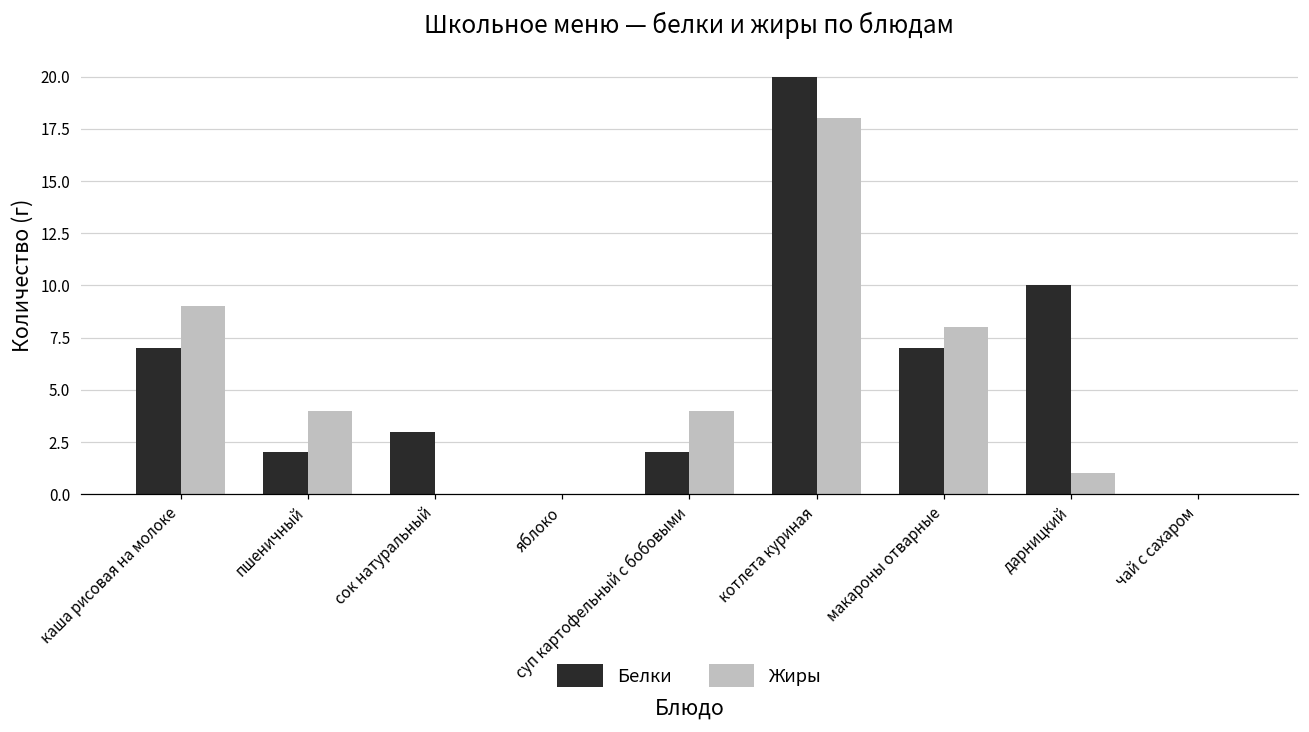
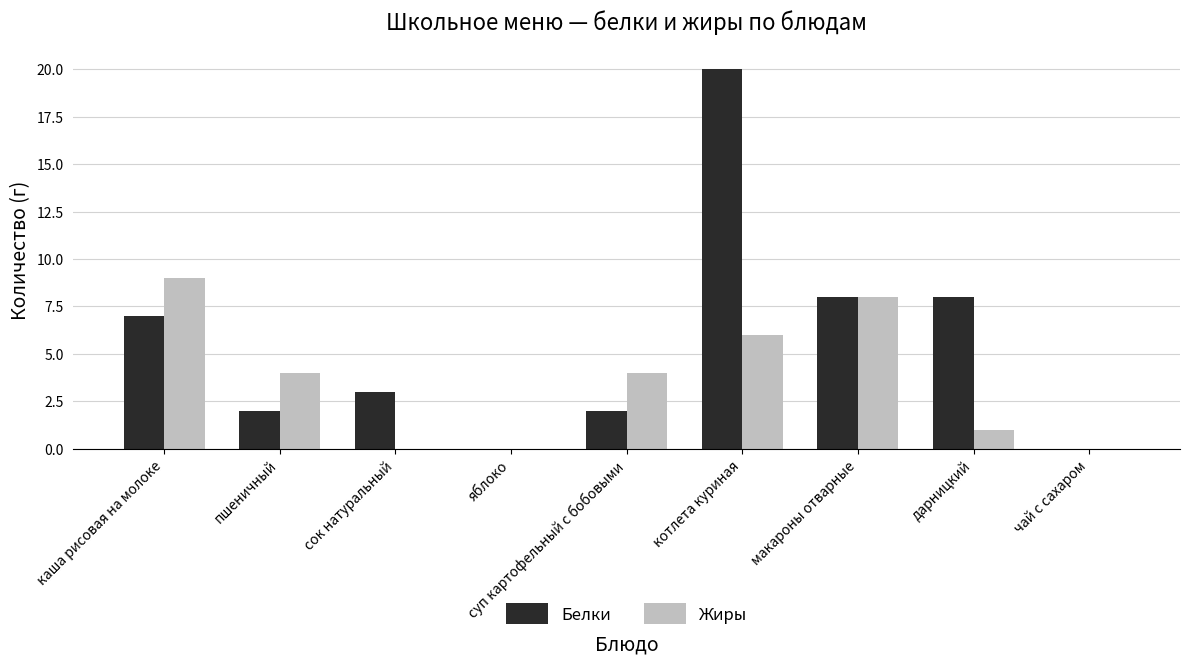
  {
    "Белки": {
      "каша рисовая на молоке": 7,
      "пшеничный": 2,
      "сок натуральный": 3,
      "яблоко": 0,
      "суп картофельный с бобовыми": 2,
      "котлета куриная": 20,
-     "макароны отварные": 7,
-     "дарницкий": 10,
+     "макароны отварные": 8,
+     "дарницкий": 8,
      "чай с сахаром": 0
    },
    "Жиры": {
      "каша рисовая на молоке": 9,
      "пшеничный": 4,
      "сок натуральный": 0,
      "яблоко": 0,
      "суп картофельный с бобовыми": 4,
-     "котлета куриная": 18,
+     "котлета куриная": 6,
      "макароны отварные": 8,
      "дарницкий": 1,
      "чай с сахаром": 0
    }
  }
